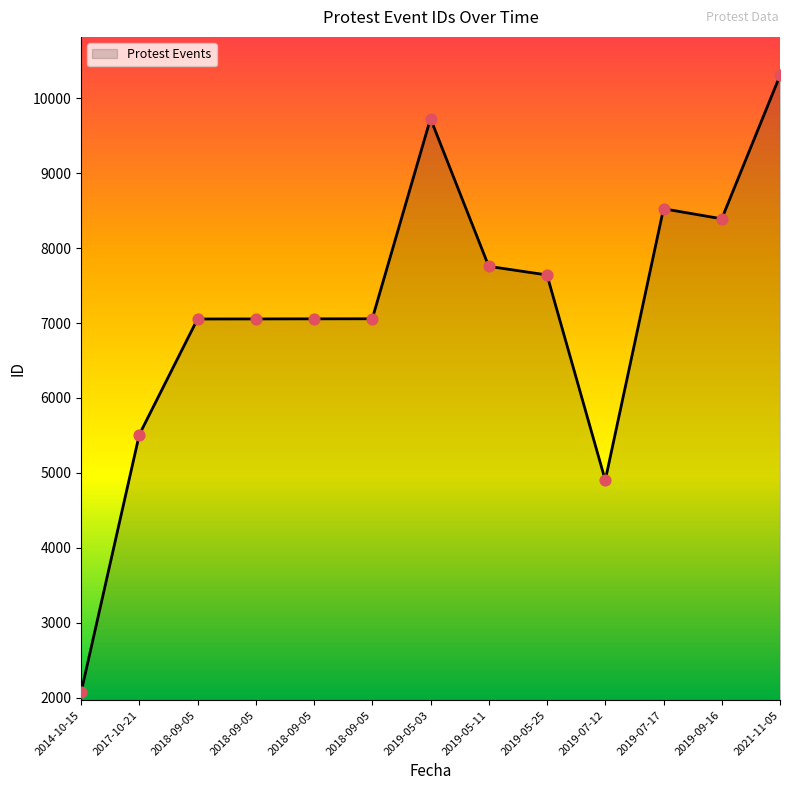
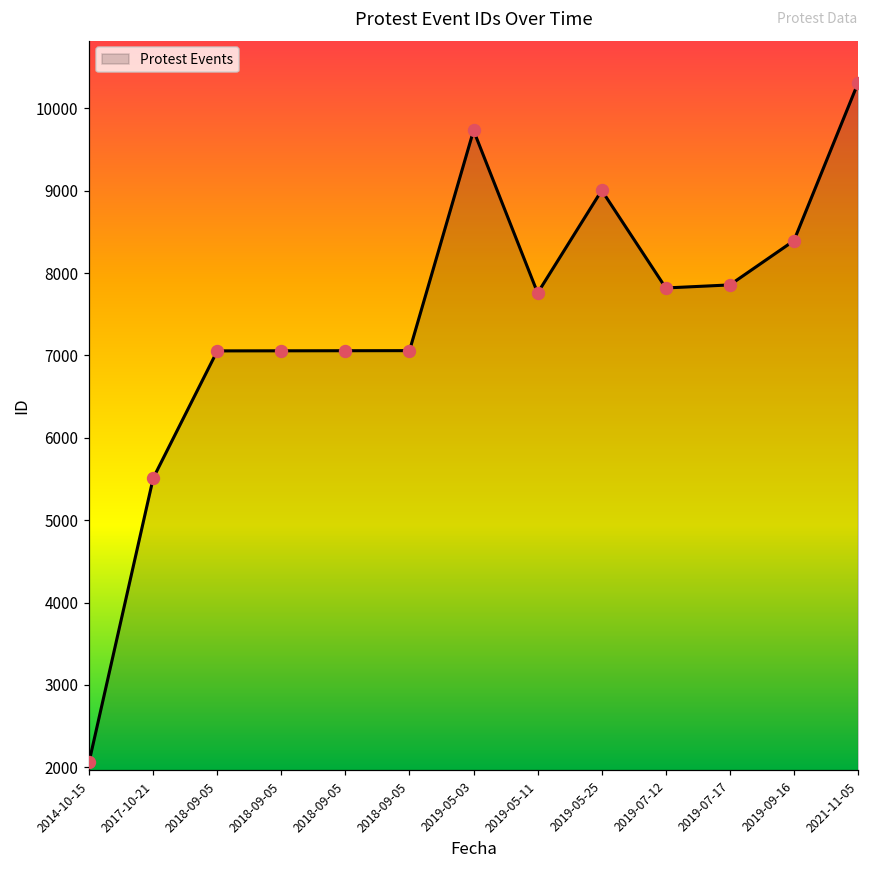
  {
    "2014-10-15": 2100,
    "2017-10-21": 5500,
    "2019-05-03": 9700,
    "2019-05-11": 7800,
-   "2019-05-25": 7600,
-   "2019-07-12": 4900,
-   "2019-07-17": 8500,
+   "2019-05-25": 9000,
+   "2019-07-12": 7800,
+   "2019-07-17": 7900,
    "2019-09-16": 8400,
    "2021-11-05": 10300
  }
